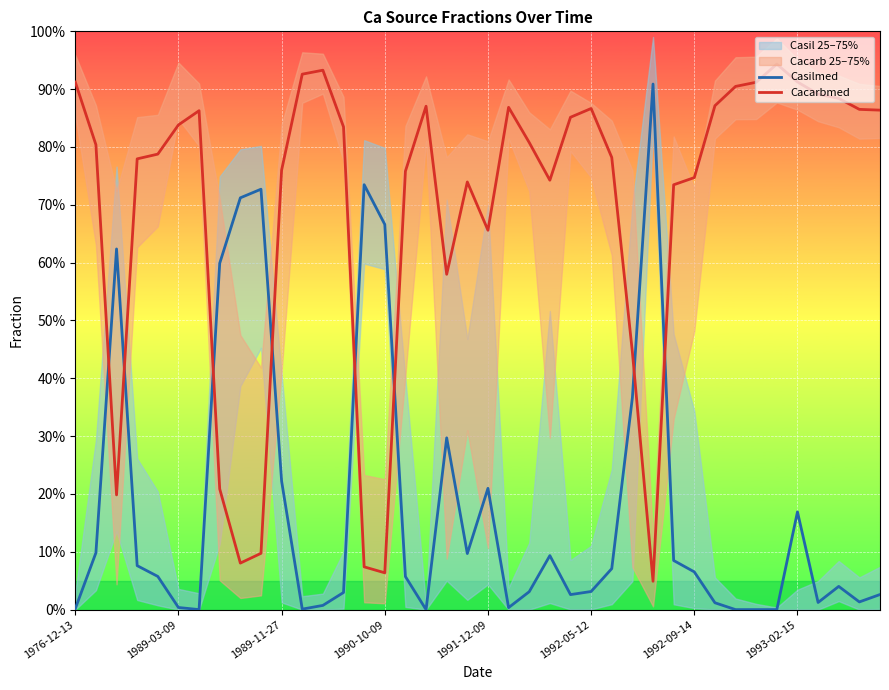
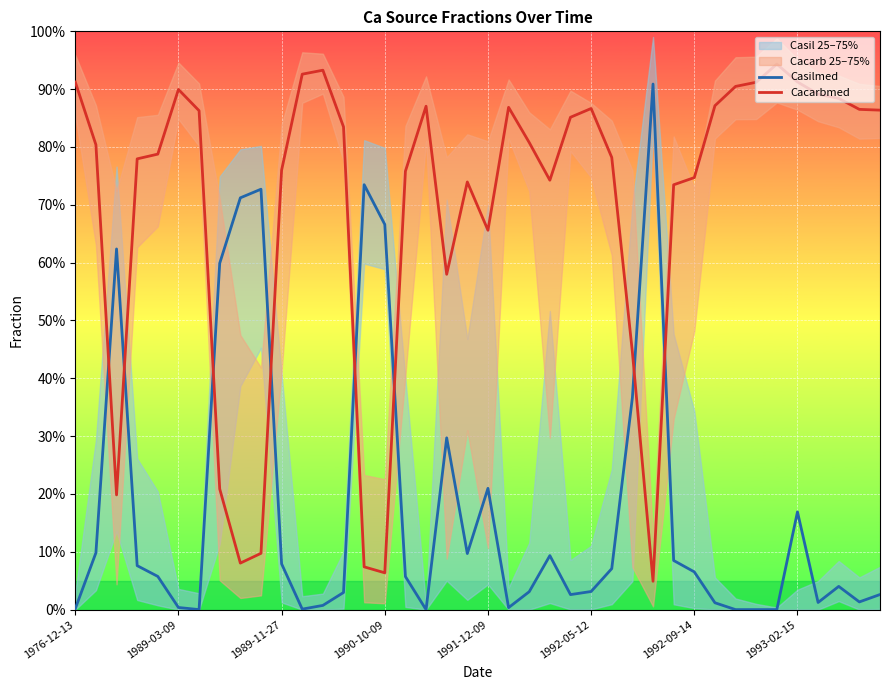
  {
    "Casilmed": {
      "1976-12-13": "0%",
      "1989-03-09": "0%",
-     "1989-11-27": "22%",
+     "1989-11-27": "8%",
      "1990-10-09": "67%",
      "1991-12-09": "21%",
      "1992-05-12": "3%",
      "1992-09-14": "7%",
      "1993-02-15": "17%"
    },
    "Cacarbmed": {
      "1976-12-13": "91%",
-     "1989-03-09": "84%",
+     "1989-03-09": "90%",
      "1989-11-27": "76%",
      "1990-10-09": "6%",
      "1991-12-09": "66%",
      "1992-05-12": "87%",
      "1992-09-14": "75%"
    }
  }
